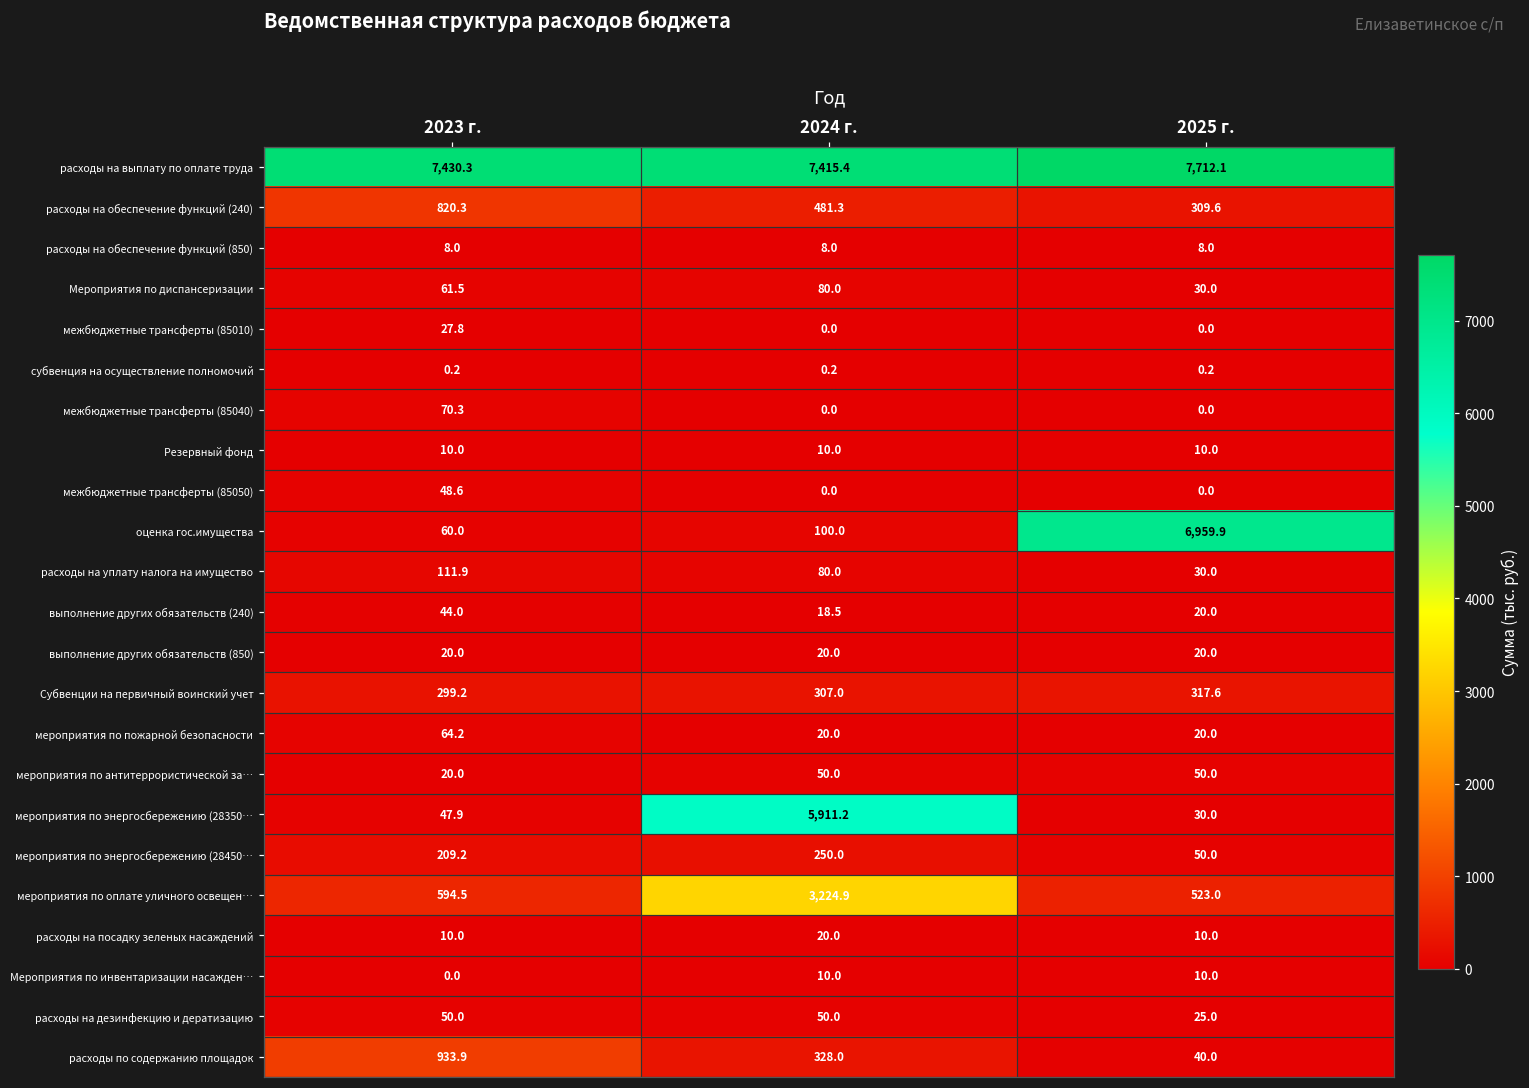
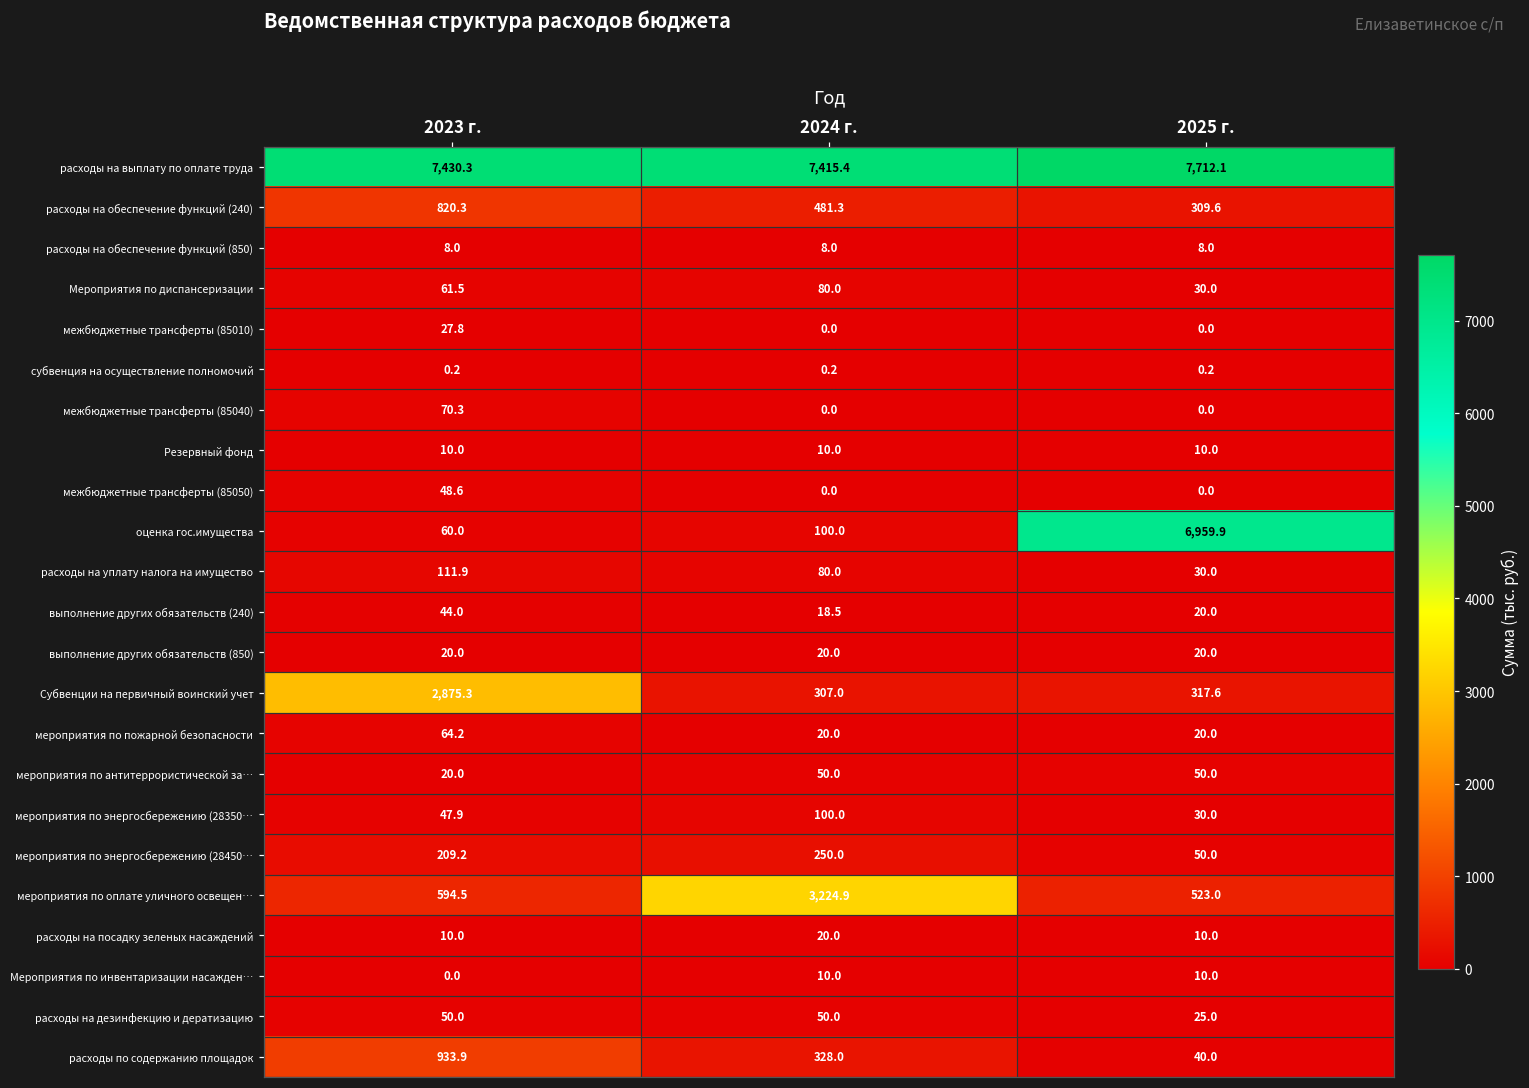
  {
    "расходы на выплату по оплате труда": {
      "2023 г.": "7,430.3",
      "2024 г.": "7,415.4",
      "2025 г.": "7,712.1"
    },
    "расходы на обеспечение функций (240)": {
      "2023 г.": "820.3",
      "2024 г.": "481.3",
      "2025 г.": "309.6"
    },
    "расходы на обеспечение функций (850)": {
      "2023 г.": "8.0",
      "2024 г.": "8.0",
      "2025 г.": "8.0"
    },
    "Мероприятия по диспансеризации": {
      "2023 г.": "61.5",
      "2024 г.": "80.0",
      "2025 г.": "30.0"
    },
    "межбюджетные трансферты (85010)": {
      "2023 г.": "27.8",
      "2024 г.": "0.0",
      "2025 г.": "0.0"
    },
    "субвенция на осуществление полномочий": {
      "2023 г.": "0.2",
      "2024 г.": "0.2",
      "2025 г.": "0.2"
    },
    "межбюджетные трансферты (85040)": {
      "2023 г.": "70.3",
      "2024 г.": "0.0",
      "2025 г.": "0.0"
    },
    "Резервный фонд": {
      "2023 г.": "10.0",
      "2024 г.": "10.0",
      "2025 г.": "10.0"
    },
    "межбюджетные трансферты (85050)": {
      "2023 г.": "48.6",
      "2024 г.": "0.0",
      "2025 г.": "0.0"
    },
    "оценка гос.имущества": {
      "2023 г.": "60.0",
      "2024 г.": "100.0",
      "2025 г.": "6,959.9"
    },
    "расходы на уплату налога на имущество": {
      "2023 г.": "111.9",
      "2024 г.": "80.0",
      "2025 г.": "30.0"
    },
    "выполнение других обязательств (240)": {
      "2023 г.": "44.0",
      "2024 г.": "18.5",
      "2025 г.": "20.0"
    },
    "выполнение других обязательств (850)": {
      "2023 г.": "20.0",
      "2024 г.": "20.0",
      "2025 г.": "20.0"
    },
    "Субвенции на первичный воинский учет": {
-     "2023 г.": "299.2",
+     "2023 г.": "2,875.3",
      "2024 г.": "307.0",
      "2025 г.": "317.6"
    },
    "мероприятия по пожарной безопасности": {
      "2023 г.": "64.2",
      "2024 г.": "20.0",
      "2025 г.": "20.0"
    },
    "мероприятия по антитеррористической за…": {
      "2023 г.": "20.0",
      "2024 г.": "50.0",
      "2025 г.": "50.0"
    },
    "мероприятия по энергосбережению (28350…": {
      "2023 г.": "47.9",
-     "2024 г.": "5,911.2",
+     "2024 г.": "100.0",
      "2025 г.": "30.0"
    },
    "мероприятия по энергосбережению (28450…": {
      "2023 г.": "209.2",
      "2024 г.": "250.0",
      "2025 г.": "50.0"
    },
    "мероприятия по оплате уличного освещен…": {
      "2023 г.": "594.5",
      "2024 г.": "3,224.9",
      "2025 г.": "523.0"
    },
    "расходы на посадку зеленых насаждений": {
      "2023 г.": "10.0",
      "2024 г.": "20.0",
      "2025 г.": "10.0"
    },
    "Мероприятия по инвентаризации насажден…": {
      "2023 г.": "0.0",
      "2024 г.": "10.0",
      "2025 г.": "10.0"
    },
    "расходы на дезинфекцию и дератизацию": {
      "2023 г.": "50.0",
      "2024 г.": "50.0",
      "2025 г.": "25.0"
    },
    "расходы по содержанию площадок": {
      "2023 г.": "933.9",
      "2024 г.": "328.0",
      "2025 г.": "40.0"
    }
  }
